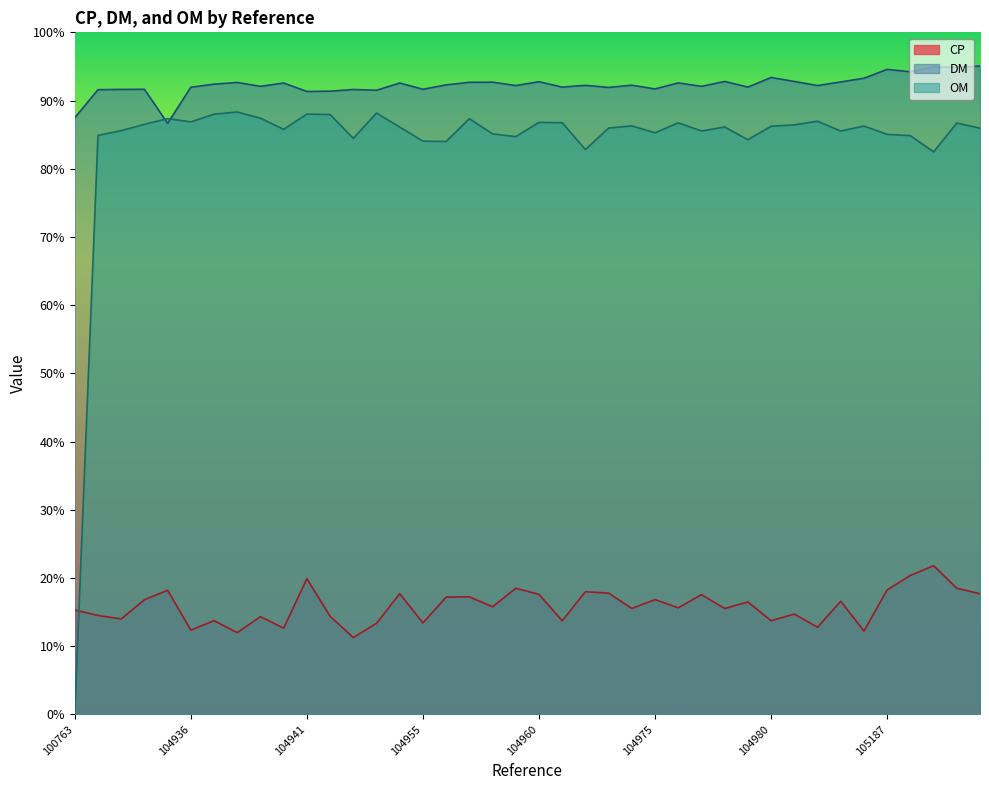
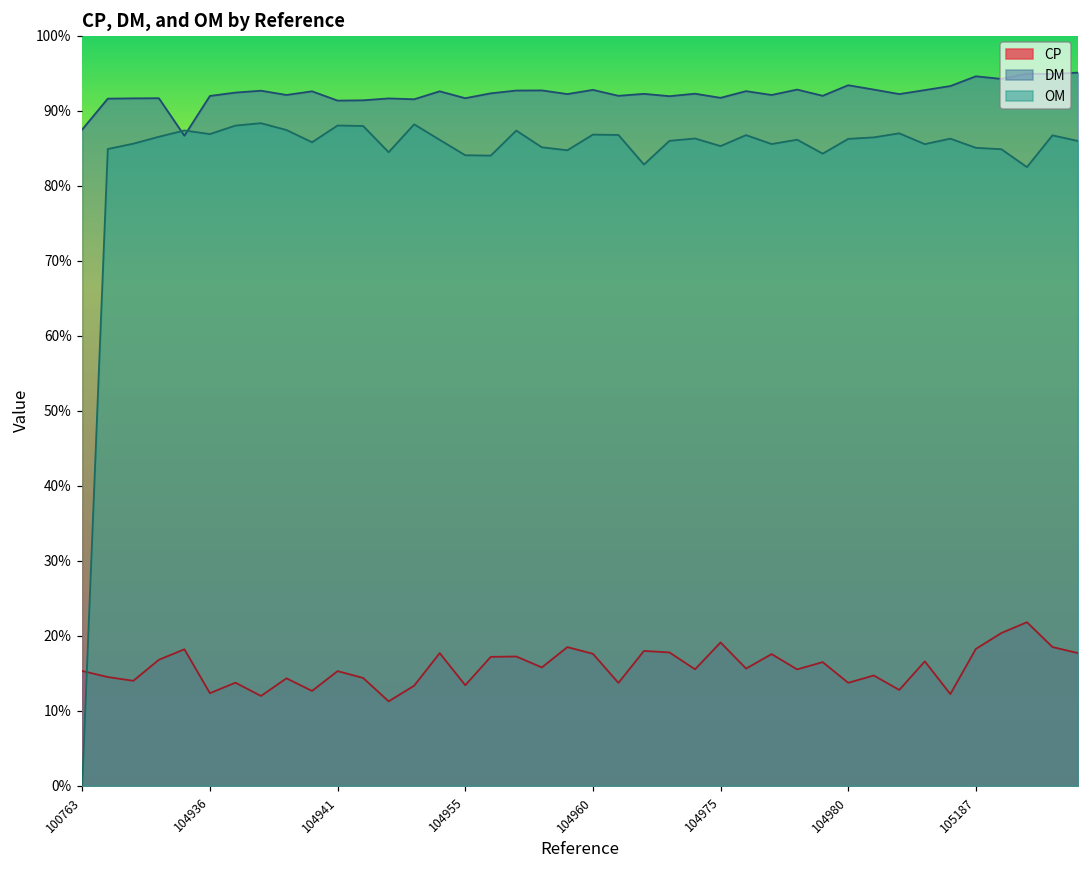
  {
    "CP": {
      "100763": "15%",
      "104936": "12%",
-     "104941": "20%",
+     "104941": "15%",
      "104955": "13%",
      "104960": "18%",
-     "104975": "17%",
+     "104975": "19%",
      "104980": "14%",
      "105187": "18%"
    }
  }
